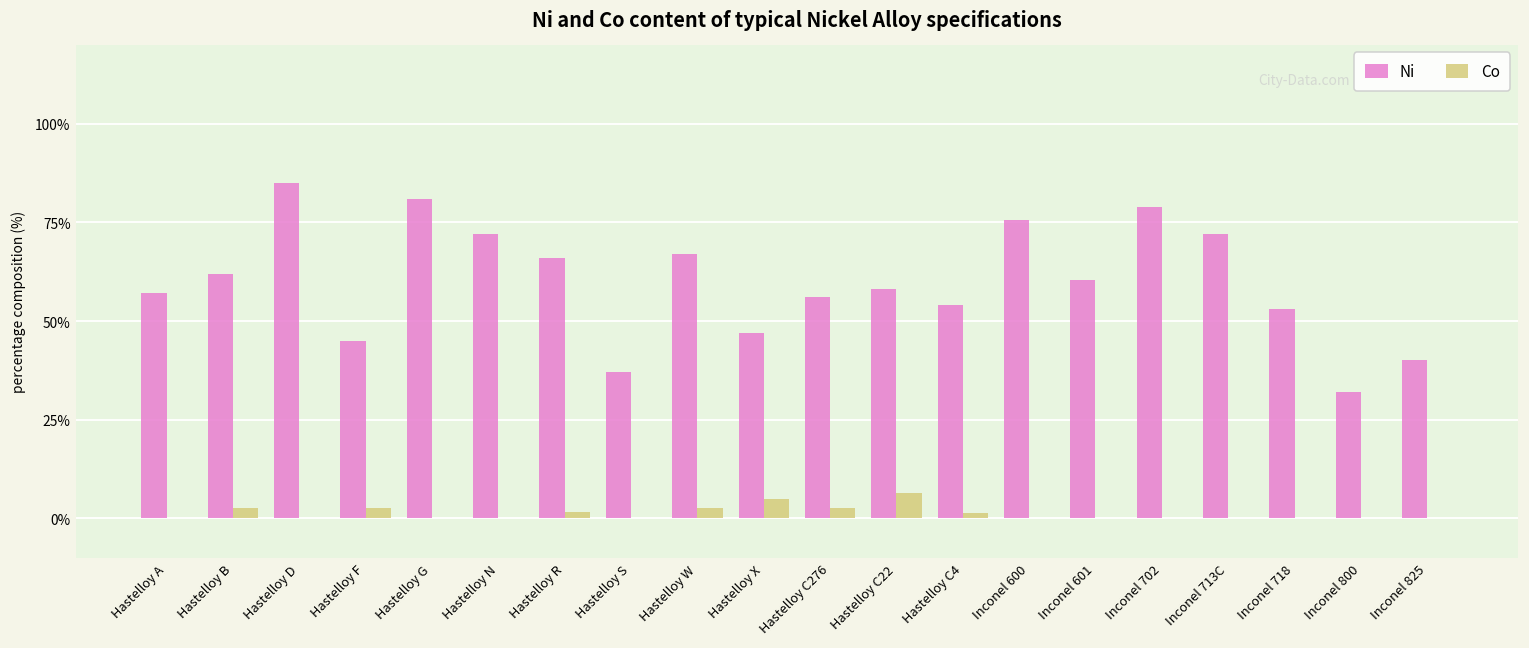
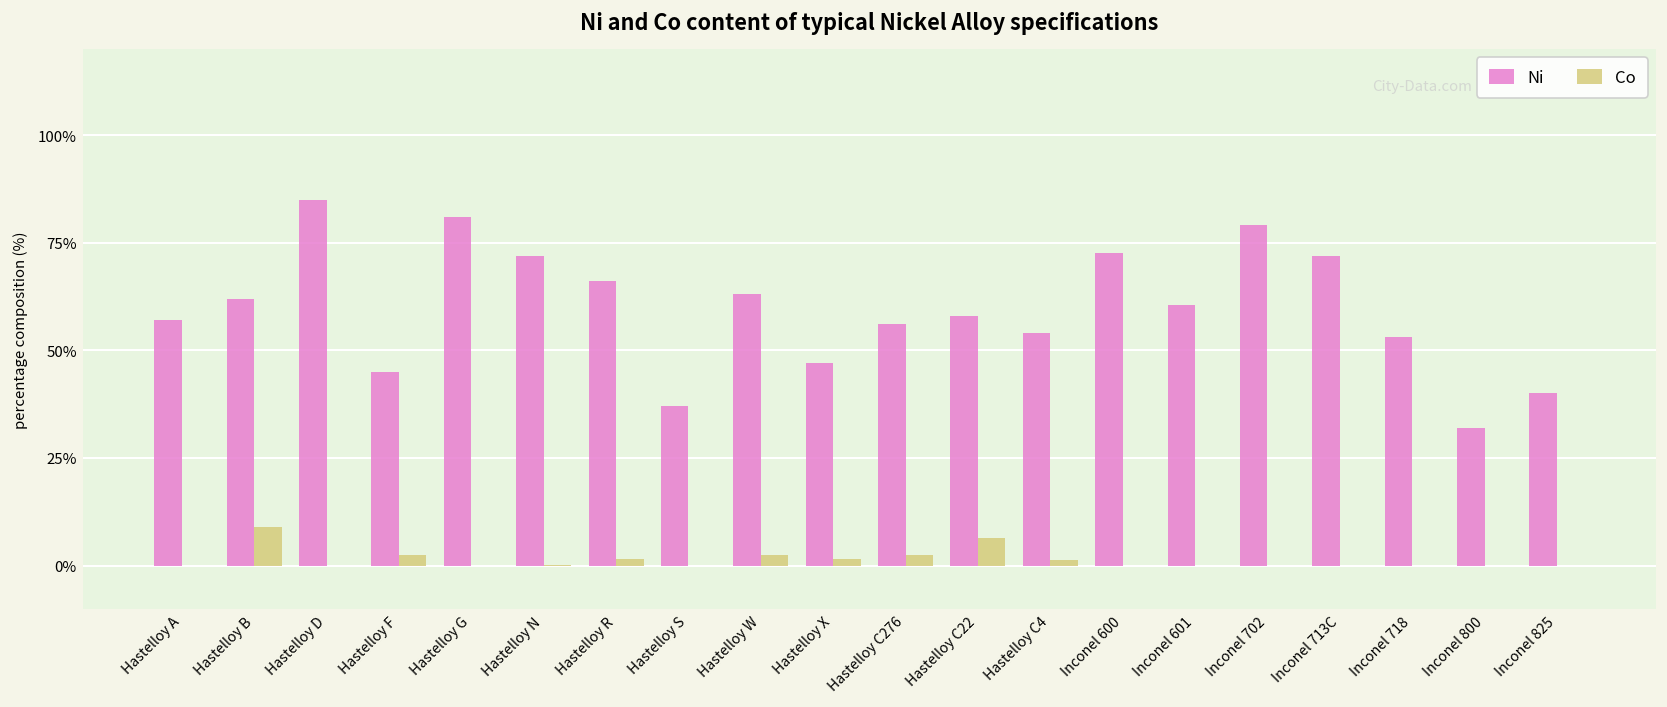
  {
    "Ni": {
      "Hastelloy A": "57%",
      "Hastelloy B": "62%",
      "Hastelloy D": "85%",
      "Hastelloy F": "45%",
      "Hastelloy G": "81%",
      "Hastelloy N": "72%",
      "Hastelloy R": "66%",
      "Hastelloy S": "37%",
-     "Hastelloy W": "67%",
+     "Hastelloy W": "63%",
      "Hastelloy X": "47%",
      "Hastelloy C276": "56%",
      "Hastelloy C22": "58%",
      "Hastelloy C4": "54%",
-     "Inconel 600": "76%",
+     "Inconel 600": "73%",
      "Inconel 601": "61%",
      "Inconel 702": "79%",
      "Inconel 713C": "72%",
      "Inconel 718": "53%",
      "Inconel 800": "32%",
      "Inconel 825": "40%"
    },
    "Co": {
      "Hastelloy A": "0%",
-     "Hastelloy B": "3%",
+     "Hastelloy B": "9%",
      "Hastelloy D": "0%",
      "Hastelloy F": "3%",
      "Hastelloy G": "0%",
      "Hastelloy R": "2%",
      "Hastelloy S": "0%",
      "Hastelloy W": "3%",
-     "Hastelloy X": "5%",
+     "Hastelloy X": "2%",
      "Hastelloy C276": "3%",
      "Hastelloy C22": "6%",
      "Hastelloy C4": "1%",
      "Inconel 600": "0%",
      "Inconel 601": "0%",
      "Inconel 702": "0%",
      "Inconel 713C": "0%",
      "Inconel 718": "0%",
      "Inconel 800": "0%",
      "Inconel 825": "0%"
    }
  }
